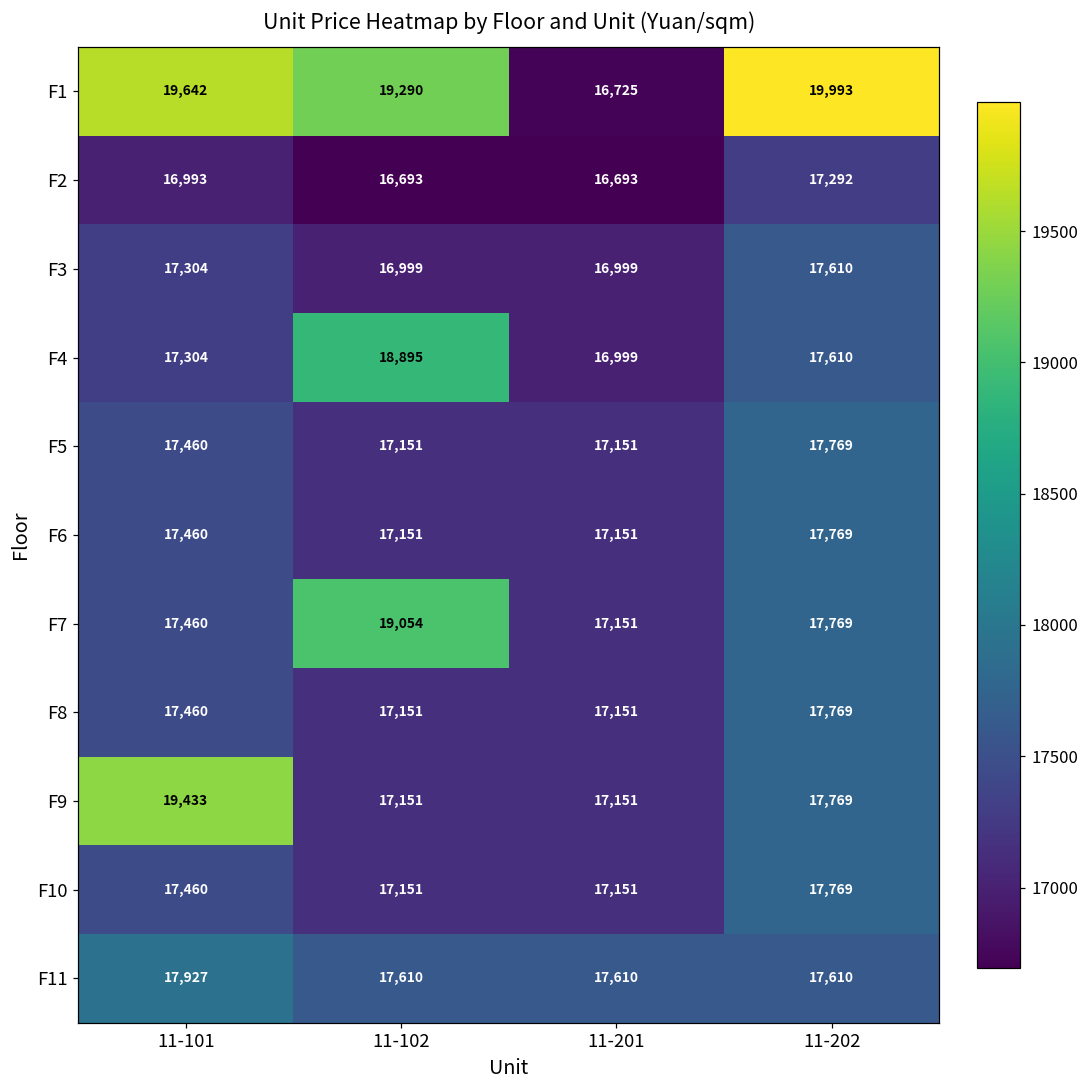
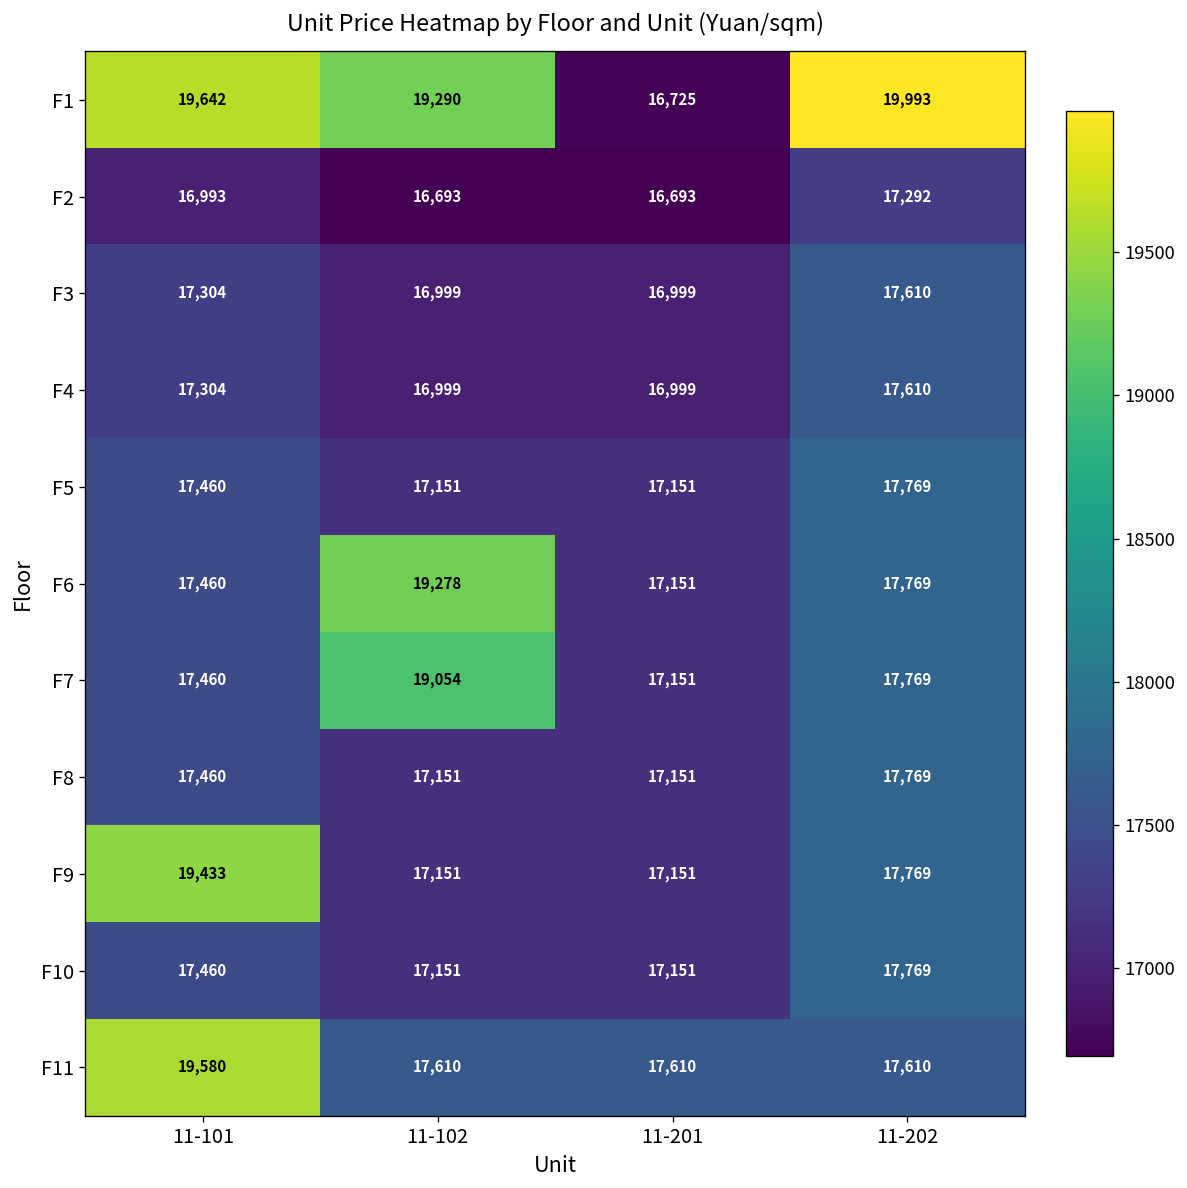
  {
    "F1": {
      "11-101": "19,642",
      "11-102": "19,290",
      "11-201": "16,725",
      "11-202": "19,993"
    },
    "F2": {
      "11-101": "16,993",
      "11-102": "16,693",
      "11-201": "16,693",
      "11-202": "17,292"
    },
    "F3": {
      "11-101": "17,304",
      "11-102": "16,999",
      "11-201": "16,999",
      "11-202": "17,610"
    },
    "F4": {
      "11-101": "17,304",
-     "11-102": "18,895",
+     "11-102": "16,999",
      "11-201": "16,999",
      "11-202": "17,610"
    },
    "F5": {
      "11-101": "17,460",
      "11-102": "17,151",
      "11-201": "17,151",
      "11-202": "17,769"
    },
    "F6": {
      "11-101": "17,460",
-     "11-102": "17,151",
+     "11-102": "19,278",
      "11-201": "17,151",
      "11-202": "17,769"
    },
    "F7": {
      "11-101": "17,460",
      "11-102": "19,054",
      "11-201": "17,151",
      "11-202": "17,769"
    },
    "F8": {
      "11-101": "17,460",
      "11-102": "17,151",
      "11-201": "17,151",
      "11-202": "17,769"
    },
    "F9": {
      "11-101": "19,433",
      "11-102": "17,151",
      "11-201": "17,151",
      "11-202": "17,769"
    },
    "F10": {
      "11-101": "17,460",
      "11-102": "17,151",
      "11-201": "17,151",
      "11-202": "17,769"
    },
    "F11": {
-     "11-101": "17,927",
+     "11-101": "19,580",
      "11-102": "17,610",
      "11-201": "17,610",
      "11-202": "17,610"
    }
  }
